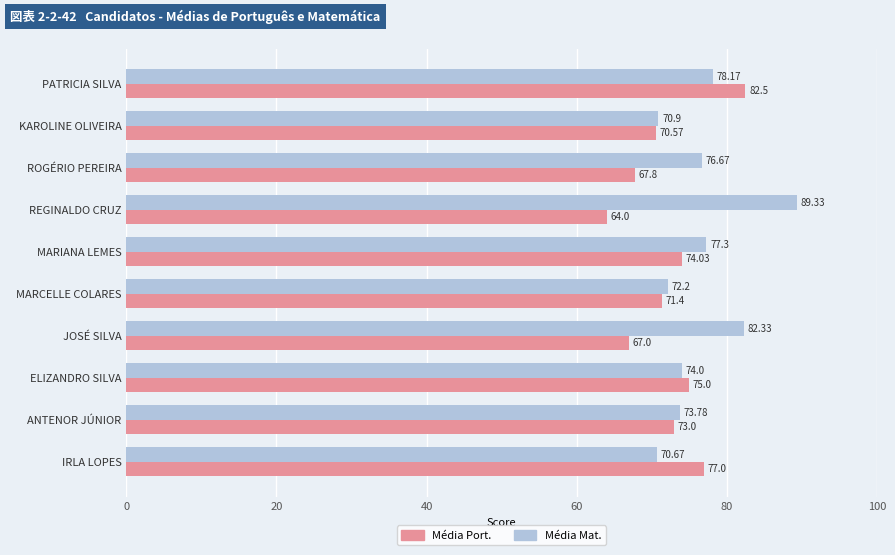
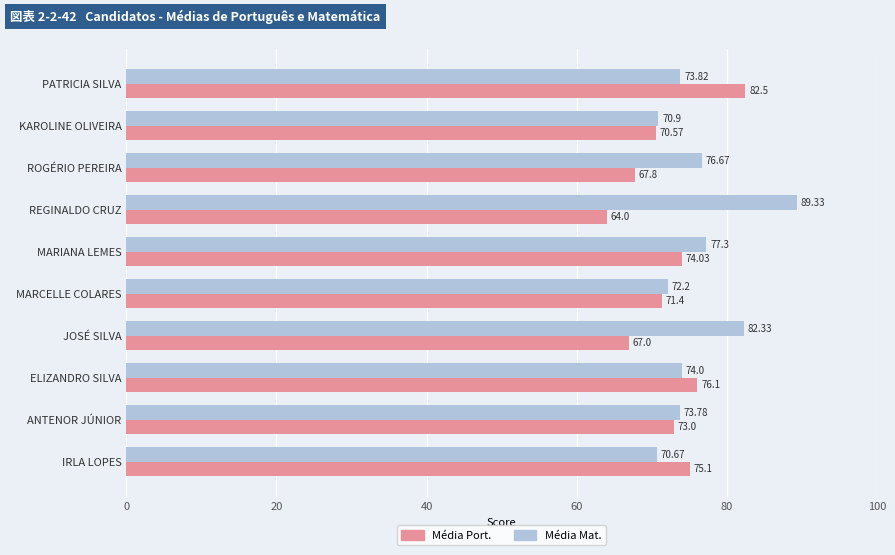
  {
    "Média Port.": {
      "PATRICIA SILVA": 82.5,
      "KAROLINE OLIVEIRA": 70.57,
      "ROGÉRIO PEREIRA": 67.8,
      "REGINALDO CRUZ": 64.0,
      "MARIANA LEMES": 74.03,
      "MARCELLE COLARES": 71.4,
      "JOSÉ SILVA": 67.0,
-     "ELIZANDRO SILVA": 75.0,
+     "ELIZANDRO SILVA": 76.1,
      "ANTENOR JÚNIOR": 73.0,
-     "IRLA LOPES": 77.0
+     "IRLA LOPES": 75.1
    },
    "Média Mat.": {
-     "PATRICIA SILVA": 78.17,
+     "PATRICIA SILVA": 73.82,
      "KAROLINE OLIVEIRA": 70.9,
      "ROGÉRIO PEREIRA": 76.67,
      "REGINALDO CRUZ": 89.33,
      "MARIANA LEMES": 77.3,
      "MARCELLE COLARES": 72.2,
      "JOSÉ SILVA": 82.33,
      "ELIZANDRO SILVA": 74.0,
      "ANTENOR JÚNIOR": 73.78,
      "IRLA LOPES": 70.67
    }
  }
